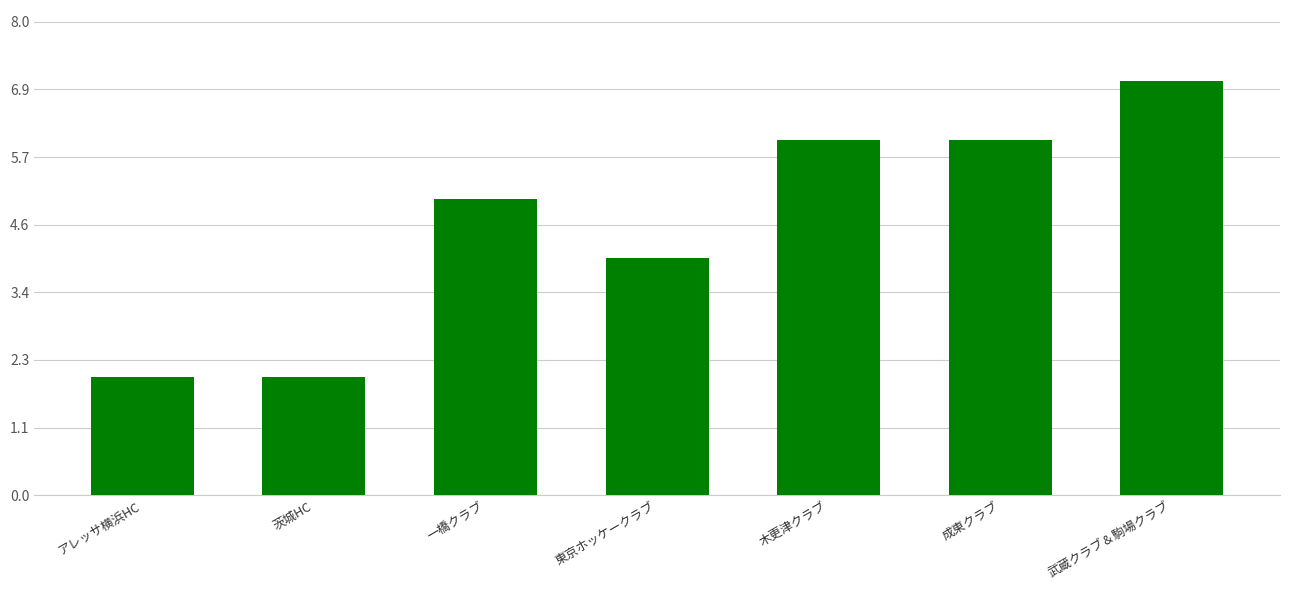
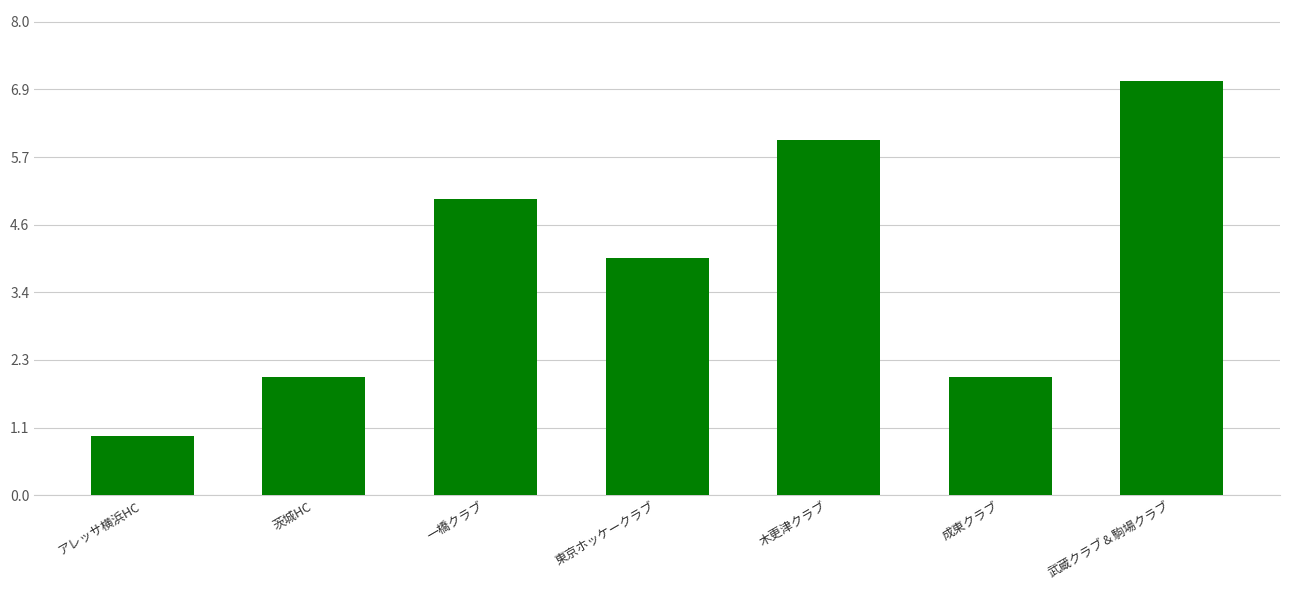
  {
-   "アレッサ横浜HC": 2,
+   "アレッサ横浜HC": 1,
    "茨城HC": 2,
    "一橋クラブ": 5,
    "東京ホッケークラブ": 4,
    "木更津クラブ": 6,
-   "成東クラブ": 6,
+   "成東クラブ": 2,
    "武蔵クラブ＆駒場クラブ": 7
  }
